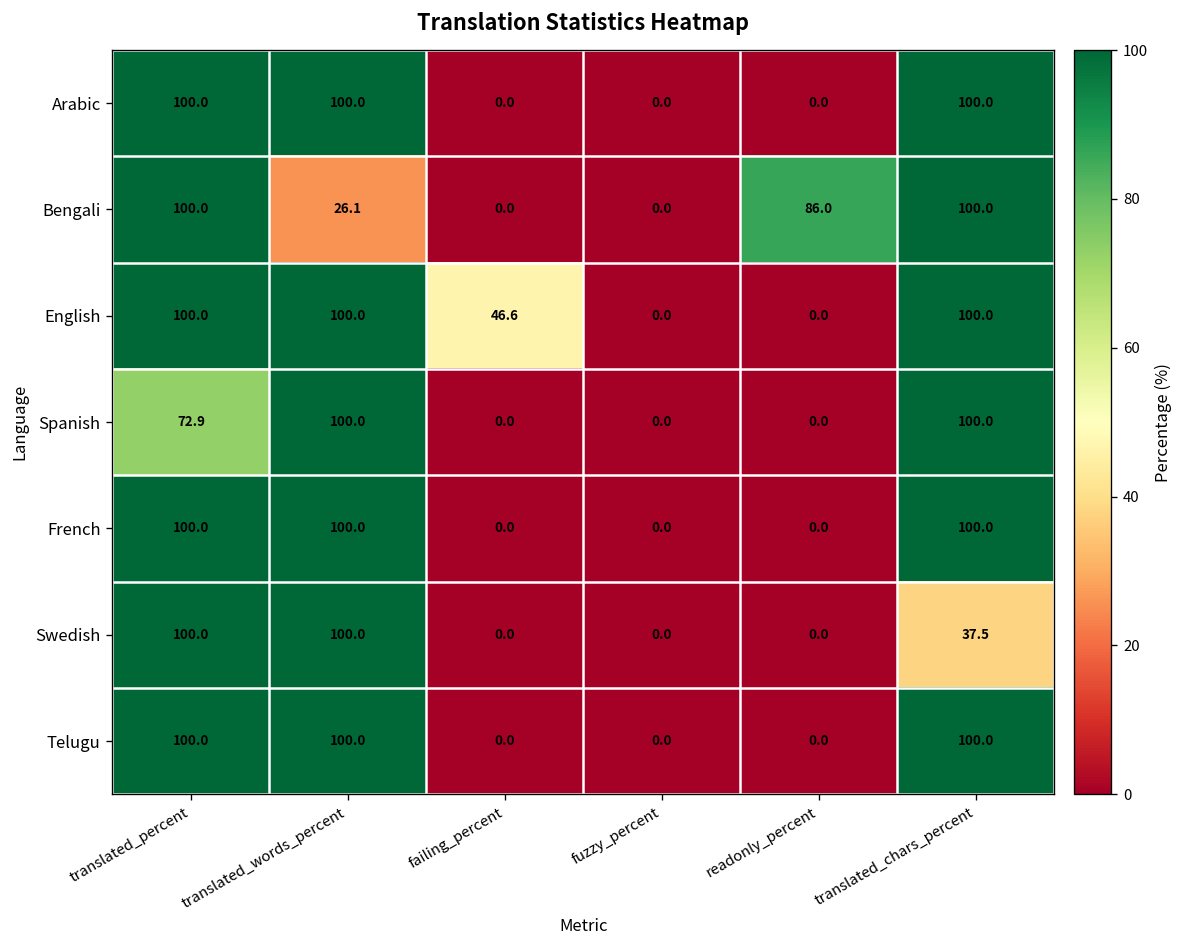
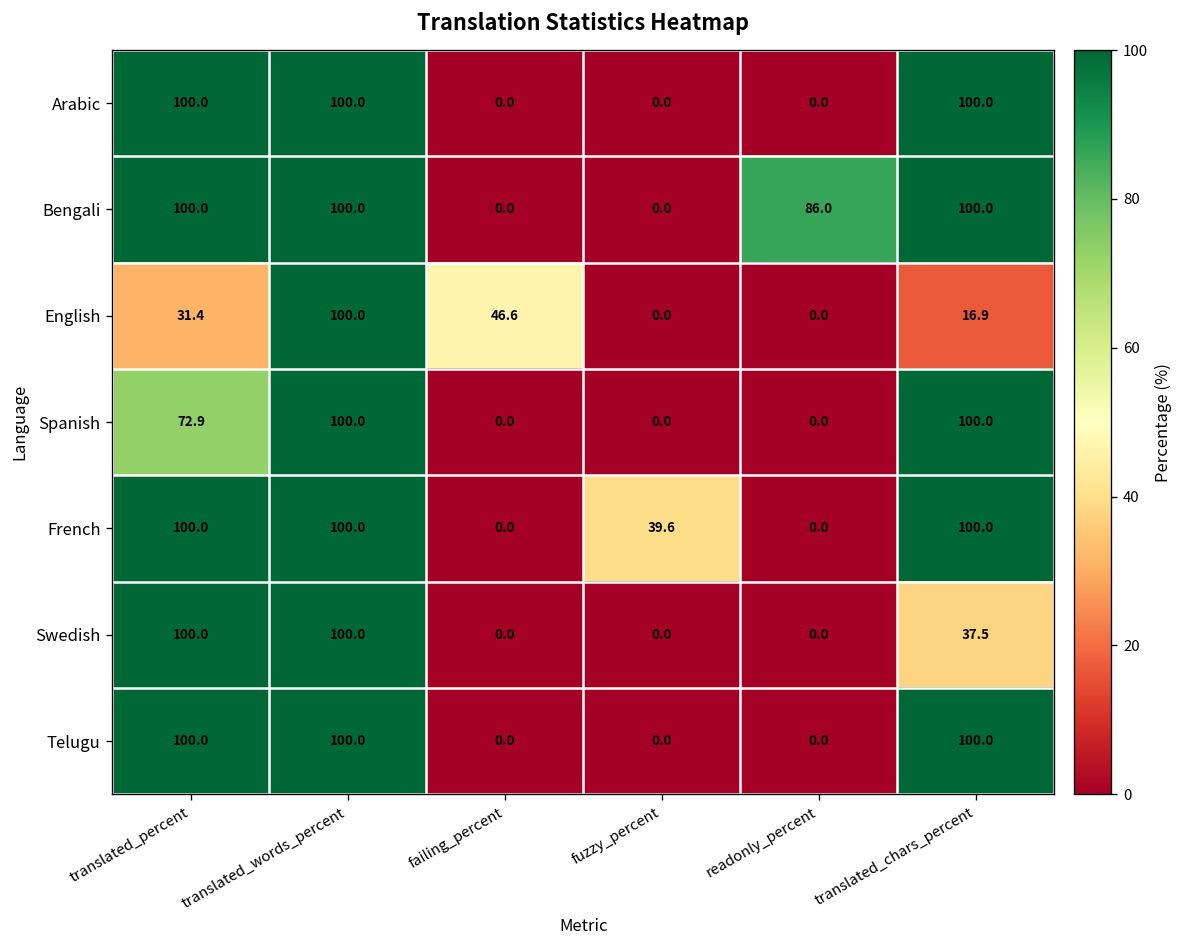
  {
    "Arabic": {
      "translated_percent": 100.0,
      "translated_words_percent": 100.0,
      "failing_percent": 0.0,
      "fuzzy_percent": 0.0,
      "readonly_percent": 0.0,
      "translated_chars_percent": 100.0
    },
    "Bengali": {
      "translated_percent": 100.0,
-     "translated_words_percent": 26.1,
+     "translated_words_percent": 100.0,
      "failing_percent": 0.0,
      "fuzzy_percent": 0.0,
      "readonly_percent": 86.0,
      "translated_chars_percent": 100.0
    },
    "English": {
-     "translated_percent": 100.0,
+     "translated_percent": 31.4,
      "translated_words_percent": 100.0,
      "failing_percent": 46.6,
      "fuzzy_percent": 0.0,
      "readonly_percent": 0.0,
-     "translated_chars_percent": 100.0
+     "translated_chars_percent": 16.9
    },
    "Spanish": {
      "translated_percent": 72.9,
      "translated_words_percent": 100.0,
      "failing_percent": 0.0,
      "fuzzy_percent": 0.0,
      "readonly_percent": 0.0,
      "translated_chars_percent": 100.0
    },
    "French": {
      "translated_percent": 100.0,
      "translated_words_percent": 100.0,
      "failing_percent": 0.0,
-     "fuzzy_percent": 0.0,
+     "fuzzy_percent": 39.6,
      "readonly_percent": 0.0,
      "translated_chars_percent": 100.0
    },
    "Swedish": {
      "translated_percent": 100.0,
      "translated_words_percent": 100.0,
      "failing_percent": 0.0,
      "fuzzy_percent": 0.0,
      "readonly_percent": 0.0,
      "translated_chars_percent": 37.5
    },
    "Telugu": {
      "translated_percent": 100.0,
      "translated_words_percent": 100.0,
      "failing_percent": 0.0,
      "fuzzy_percent": 0.0,
      "readonly_percent": 0.0,
      "translated_chars_percent": 100.0
    }
  }
